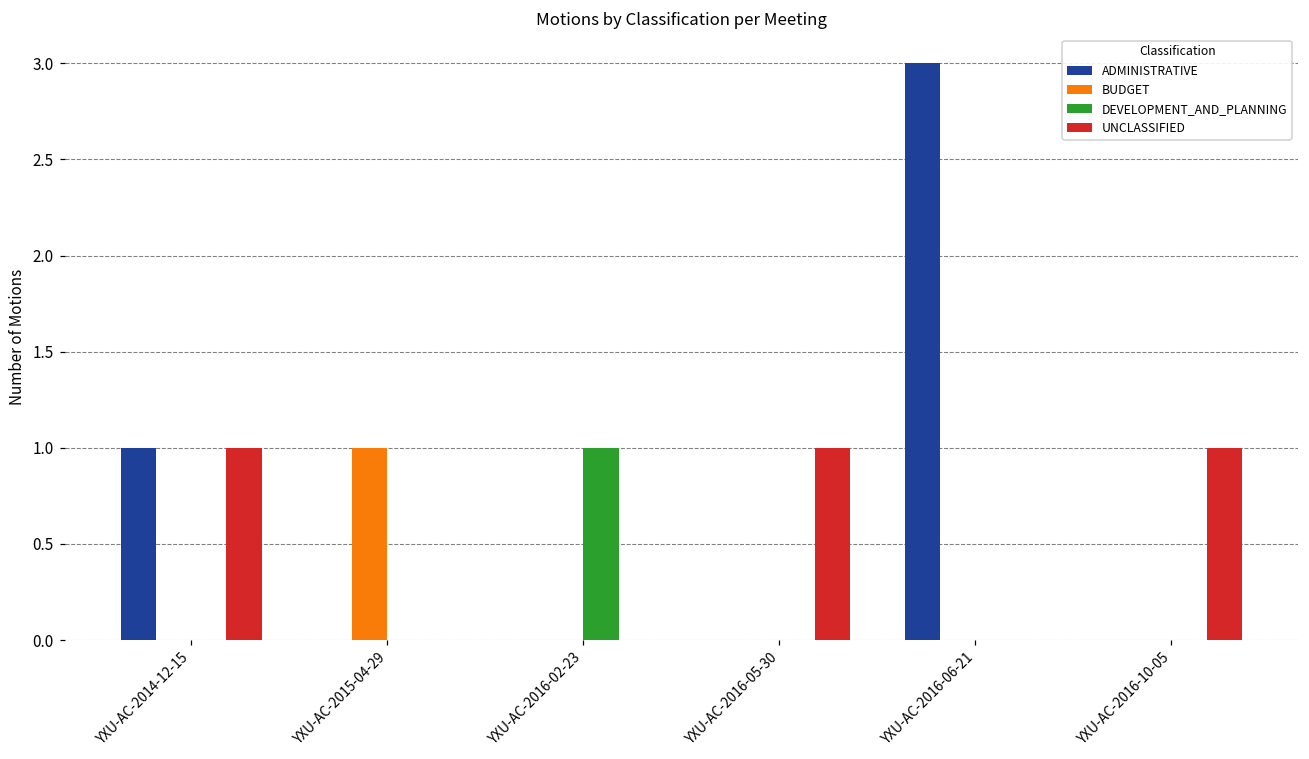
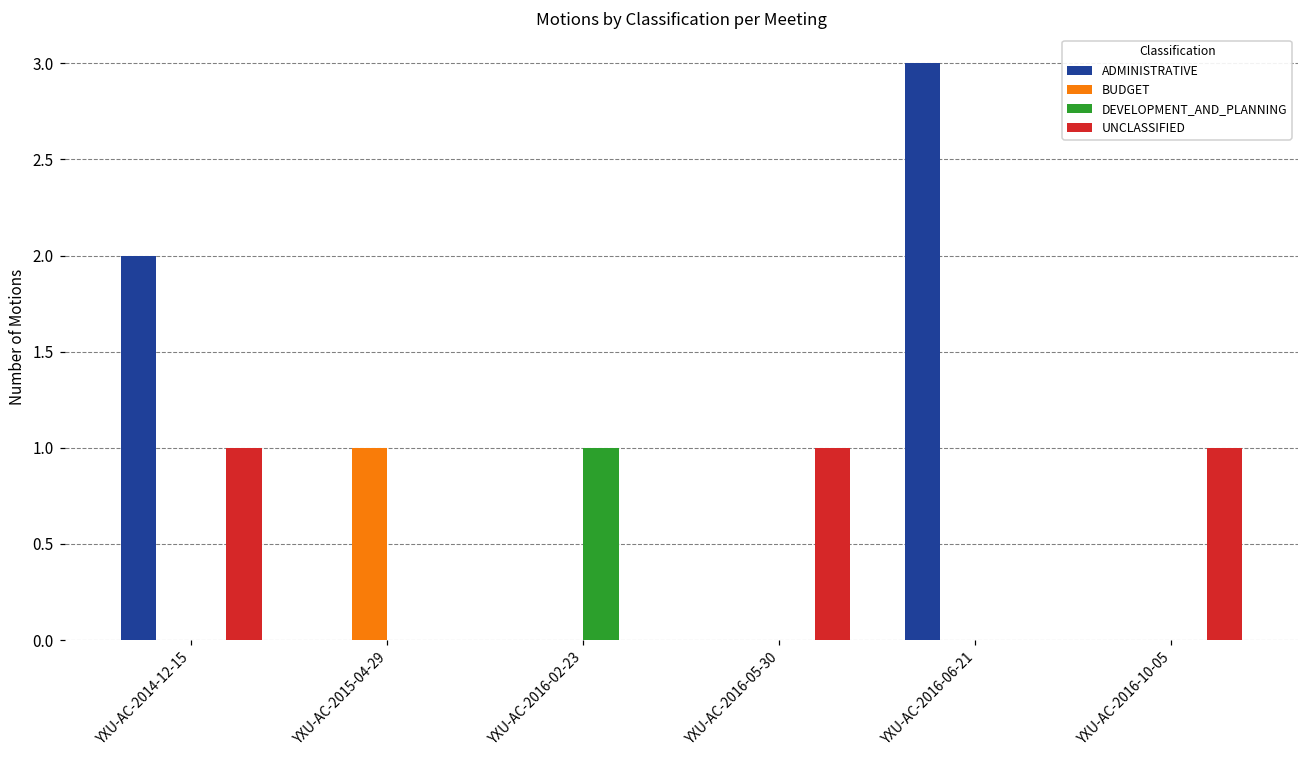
  {
    "ADMINISTRATIVE": {
-     "YXU-AC-2014-12-15": 1,
+     "YXU-AC-2014-12-15": 2,
      "YXU-AC-2015-04-29": 0,
      "YXU-AC-2016-02-23": 0,
      "YXU-AC-2016-05-30": 0,
      "YXU-AC-2016-06-21": 3,
      "YXU-AC-2016-10-05": 0
    },
    "BUDGET": {
      "YXU-AC-2014-12-15": 0,
      "YXU-AC-2015-04-29": 1,
      "YXU-AC-2016-02-23": 0,
      "YXU-AC-2016-05-30": 0,
      "YXU-AC-2016-06-21": 0,
      "YXU-AC-2016-10-05": 0
    },
    "DEVELOPMENT_AND_PLANNING": {
      "YXU-AC-2014-12-15": 0,
      "YXU-AC-2015-04-29": 0,
      "YXU-AC-2016-02-23": 1,
      "YXU-AC-2016-05-30": 0,
      "YXU-AC-2016-06-21": 0,
      "YXU-AC-2016-10-05": 0
    },
    "UNCLASSIFIED": {
      "YXU-AC-2014-12-15": 1,
      "YXU-AC-2015-04-29": 0,
      "YXU-AC-2016-02-23": 0,
      "YXU-AC-2016-05-30": 1,
      "YXU-AC-2016-06-21": 0,
      "YXU-AC-2016-10-05": 1
    }
  }
